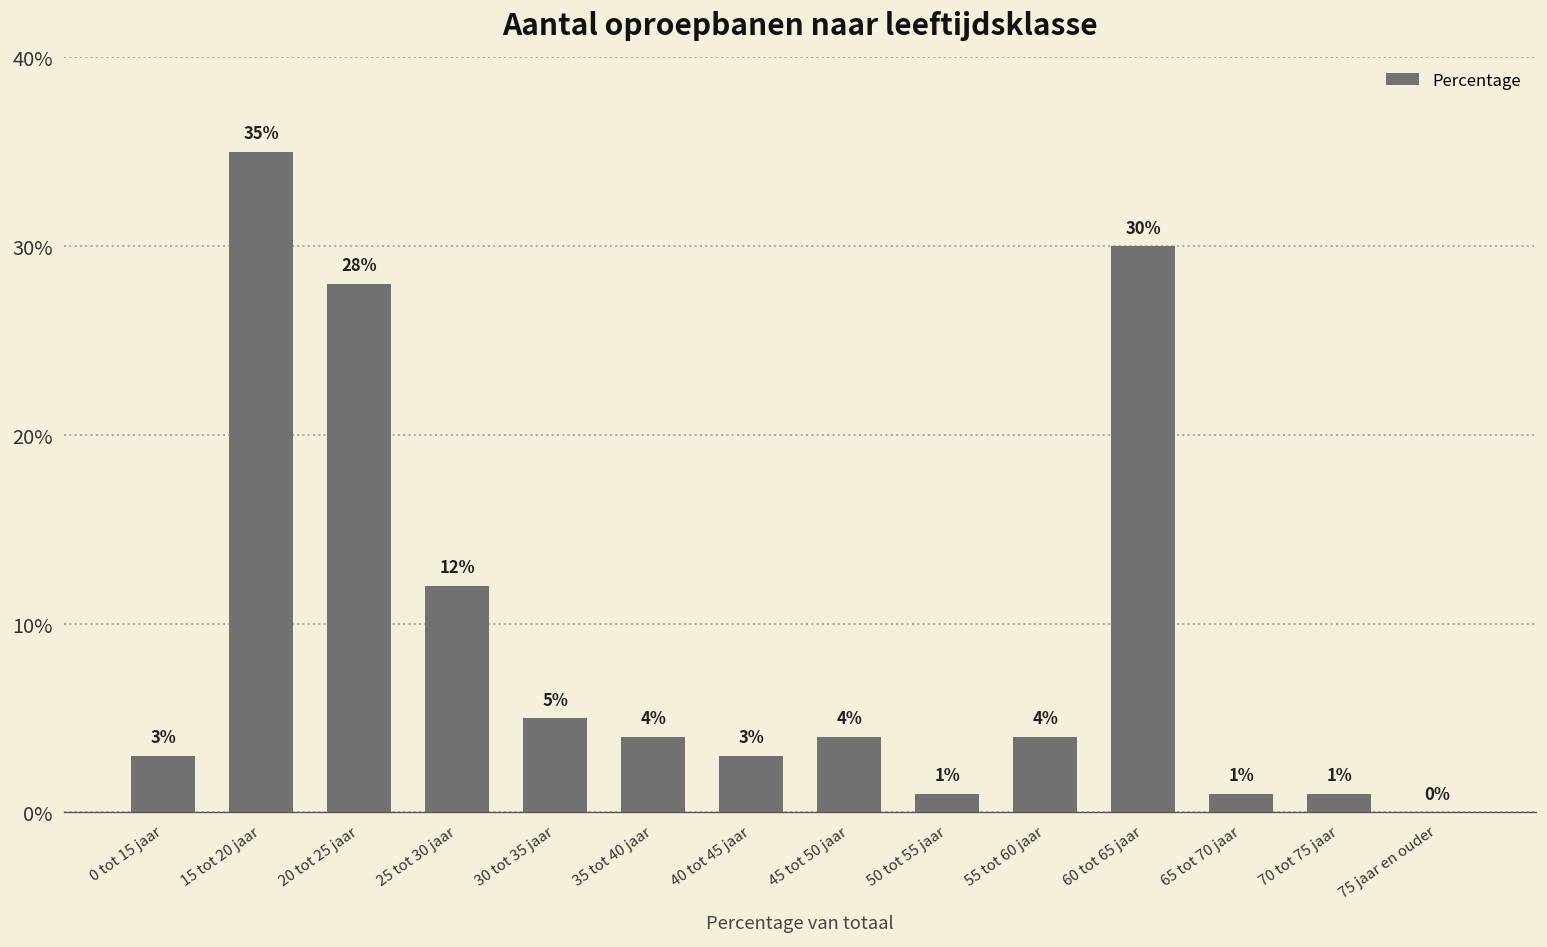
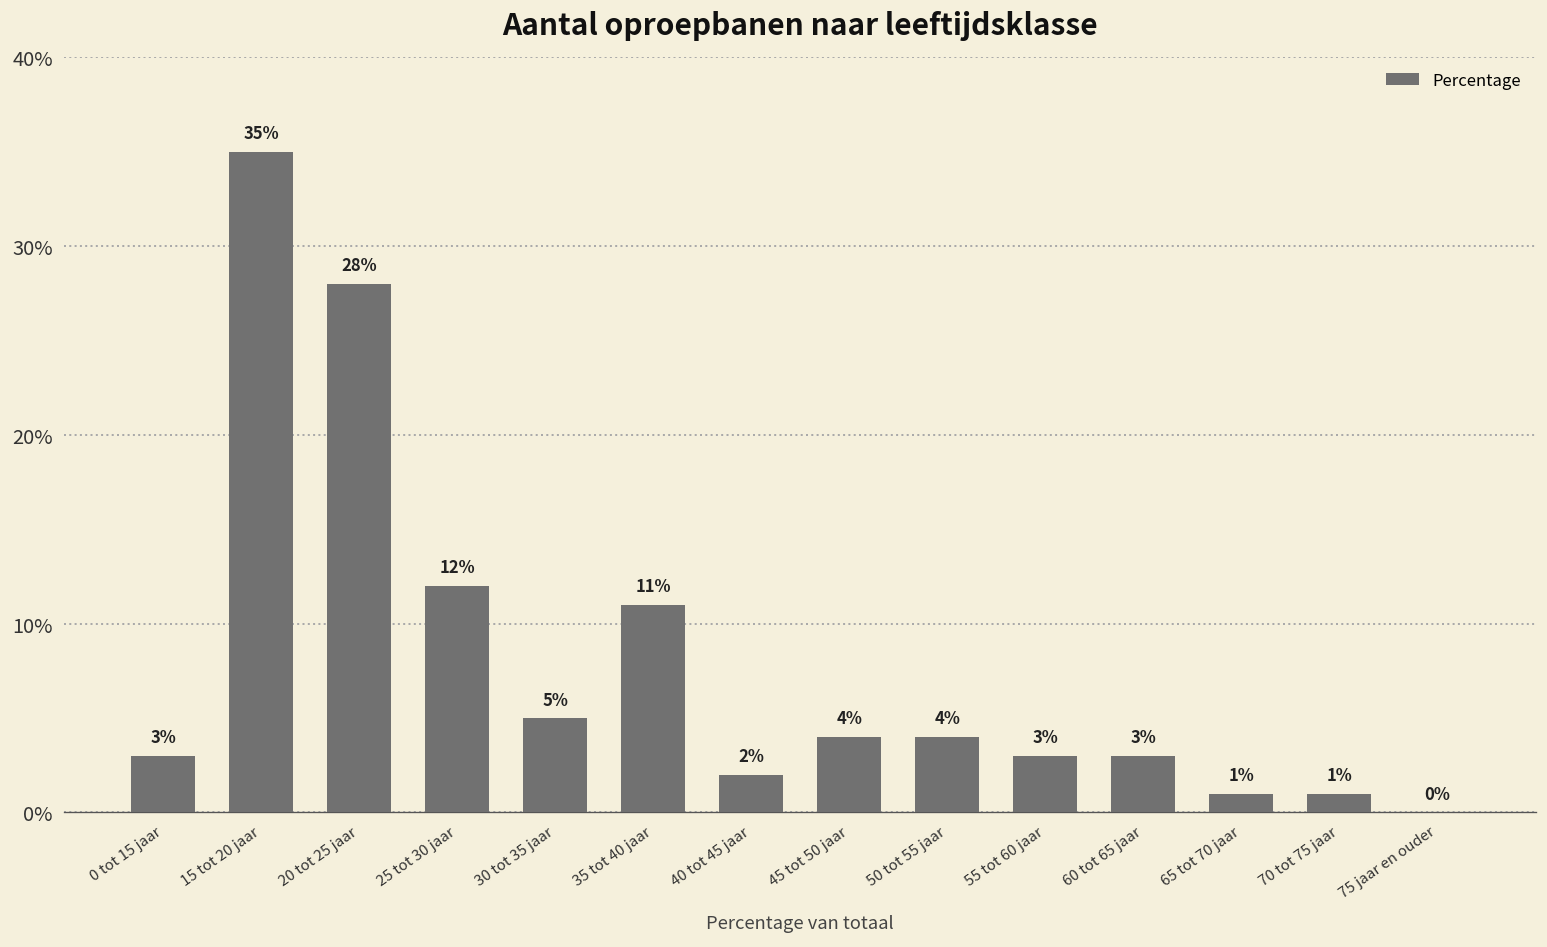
  {
    "0 tot 15 jaar": "3%",
    "15 tot 20 jaar": "35%",
    "20 tot 25 jaar": "28%",
    "25 tot 30 jaar": "12%",
    "30 tot 35 jaar": "5%",
-   "35 tot 40 jaar": "4%",
-   "40 tot 45 jaar": "3%",
+   "35 tot 40 jaar": "11%",
+   "40 tot 45 jaar": "2%",
    "45 tot 50 jaar": "4%",
-   "50 tot 55 jaar": "1%",
-   "55 tot 60 jaar": "4%",
-   "60 tot 65 jaar": "30%",
+   "50 tot 55 jaar": "4%",
+   "55 tot 60 jaar": "3%",
+   "60 tot 65 jaar": "3%",
    "65 tot 70 jaar": "1%",
    "70 tot 75 jaar": "1%",
    "75 jaar en ouder": "0%"
  }
